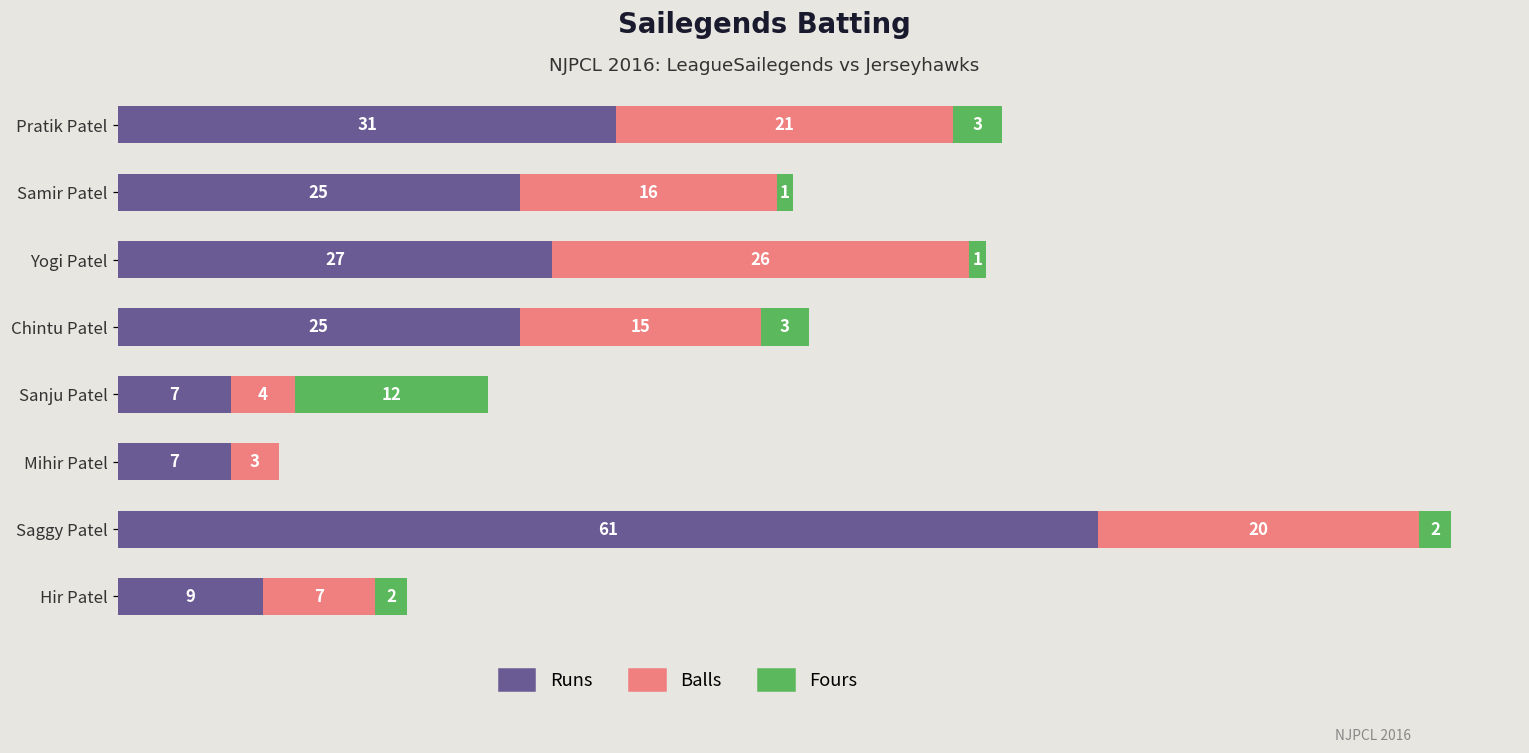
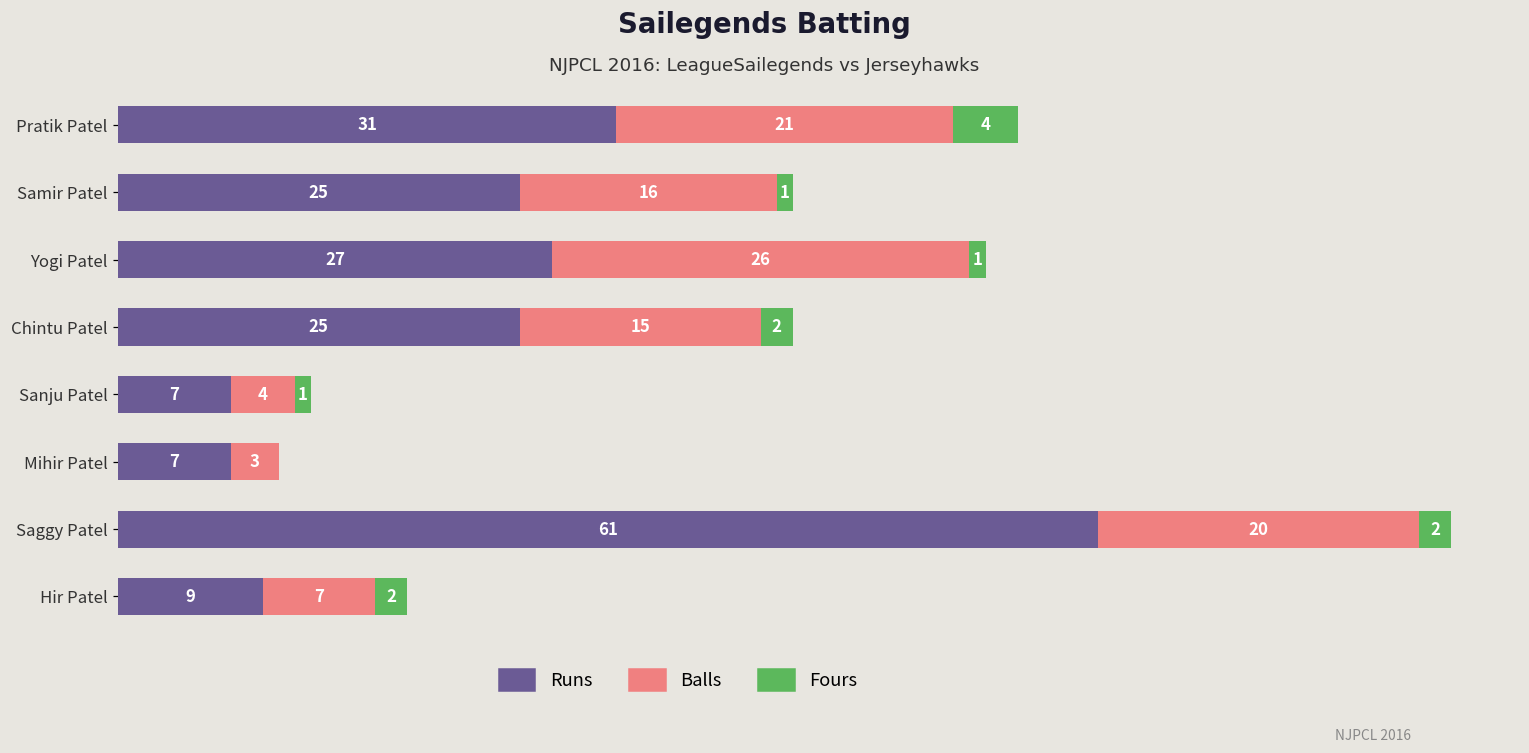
  {
    "Runs": {
      "Pratik Patel": 31,
      "Samir Patel": 25,
      "Yogi Patel": 27,
      "Chintu Patel": 25,
      "Sanju Patel": 7,
      "Mihir Patel": 7,
      "Saggy Patel": 61,
      "Hir Patel": 9
    },
    "Balls": {
      "Pratik Patel": 21,
      "Samir Patel": 16,
      "Yogi Patel": 26,
      "Chintu Patel": 15,
      "Sanju Patel": 4,
      "Mihir Patel": 3,
      "Saggy Patel": 20,
      "Hir Patel": 7
    },
    "Fours": {
-     "Pratik Patel": 3,
+     "Pratik Patel": 4,
      "Samir Patel": 1,
      "Yogi Patel": 1,
-     "Chintu Patel": 3,
-     "Sanju Patel": 12,
+     "Chintu Patel": 2,
+     "Sanju Patel": 1,
      "Saggy Patel": 2,
      "Hir Patel": 2
    }
  }
